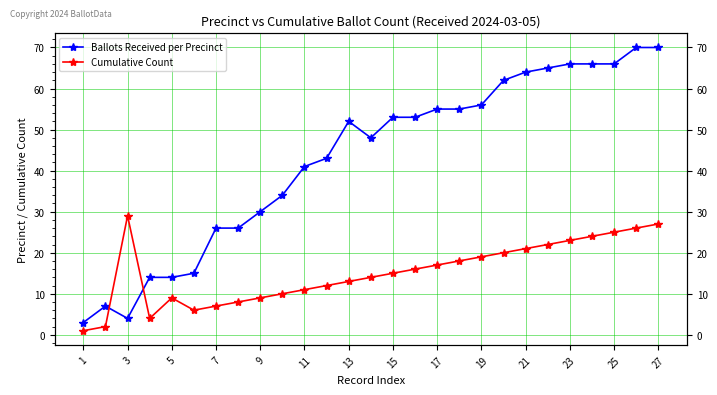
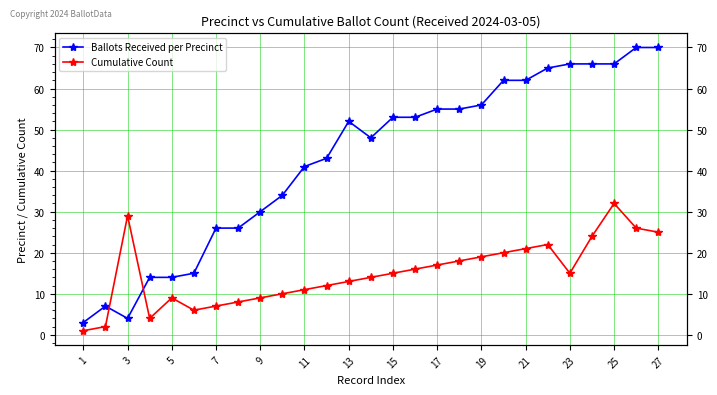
  {
    "Ballots Received per Precinct": {
      "1": 3,
      "3": 4,
      "5": 14,
      "7": 26,
      "9": 30,
      "11": 41,
      "13": 52,
      "15": 53,
      "17": 55,
      "19": 56,
-     "21": 64,
+     "21": 62,
      "23": 66,
      "25": 66,
      "27": 70
    },
    "Cumulative Count": {
      "1": 1,
      "3": 29,
      "5": 9,
      "7": 7,
      "9": 9,
      "11": 11,
      "13": 13,
      "15": 15,
      "17": 17,
      "19": 19,
      "21": 21,
-     "23": 23,
-     "25": 25,
-     "27": 27
+     "23": 15,
+     "25": 32,
+     "27": 25
    }
  }
